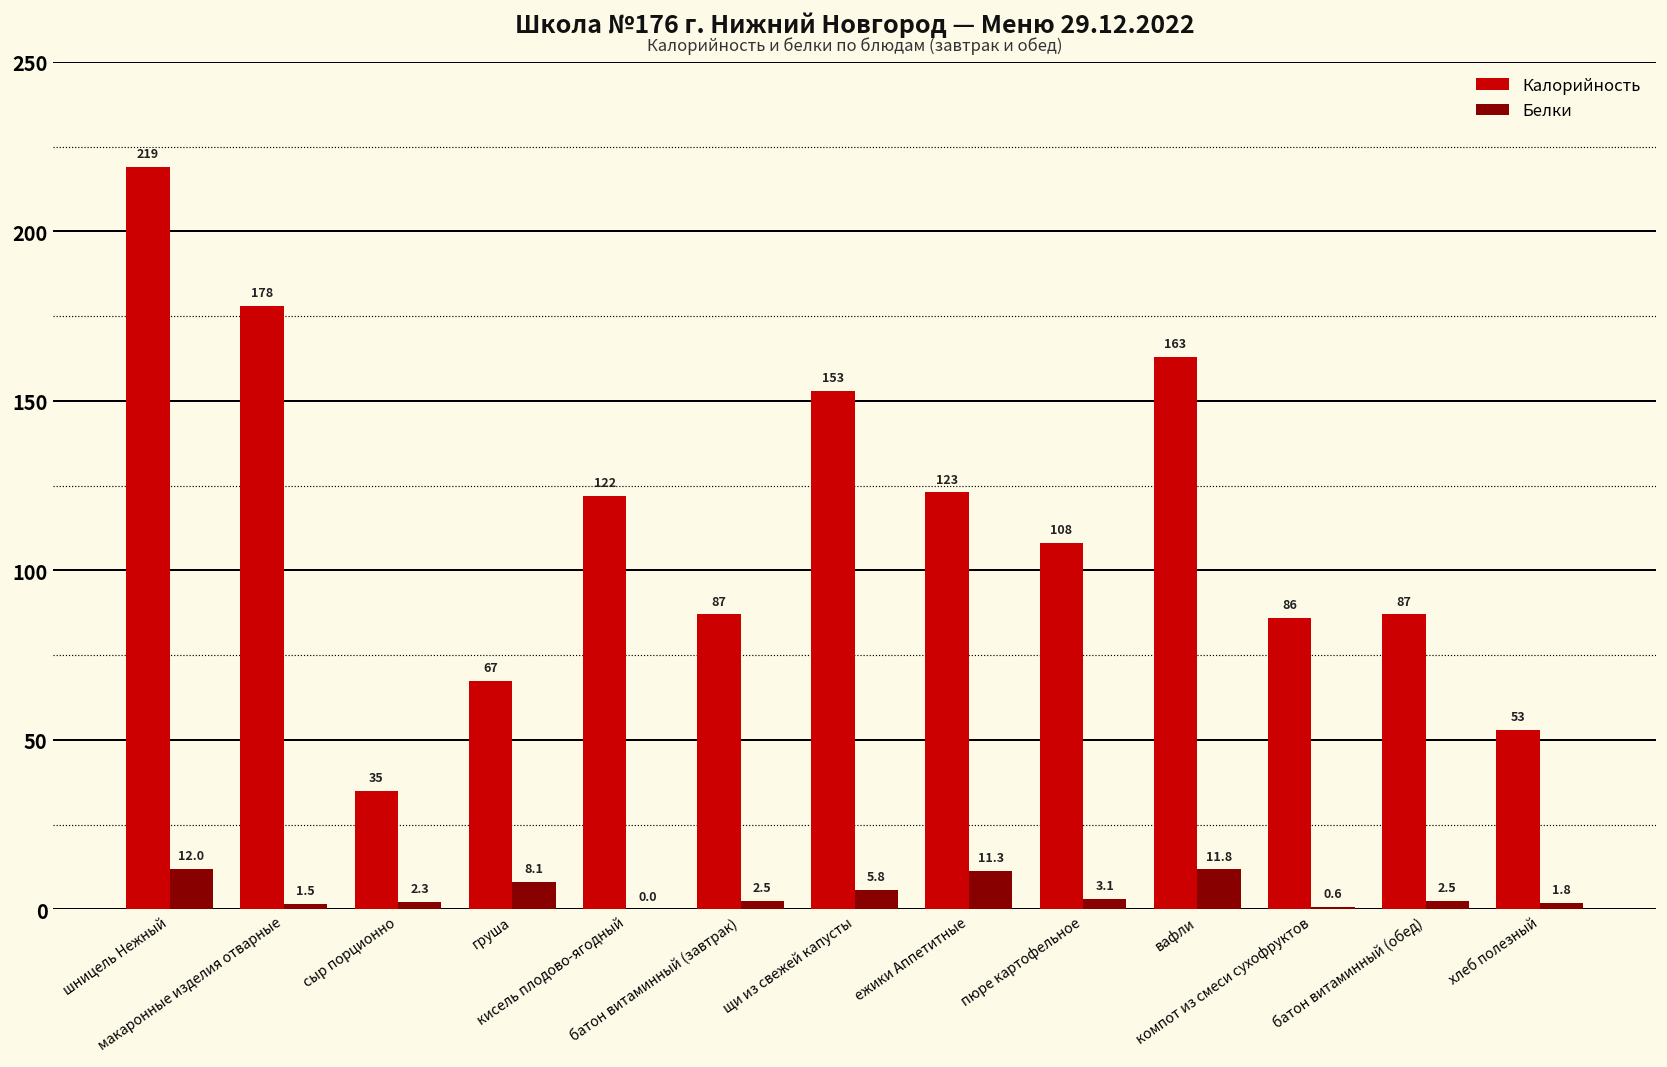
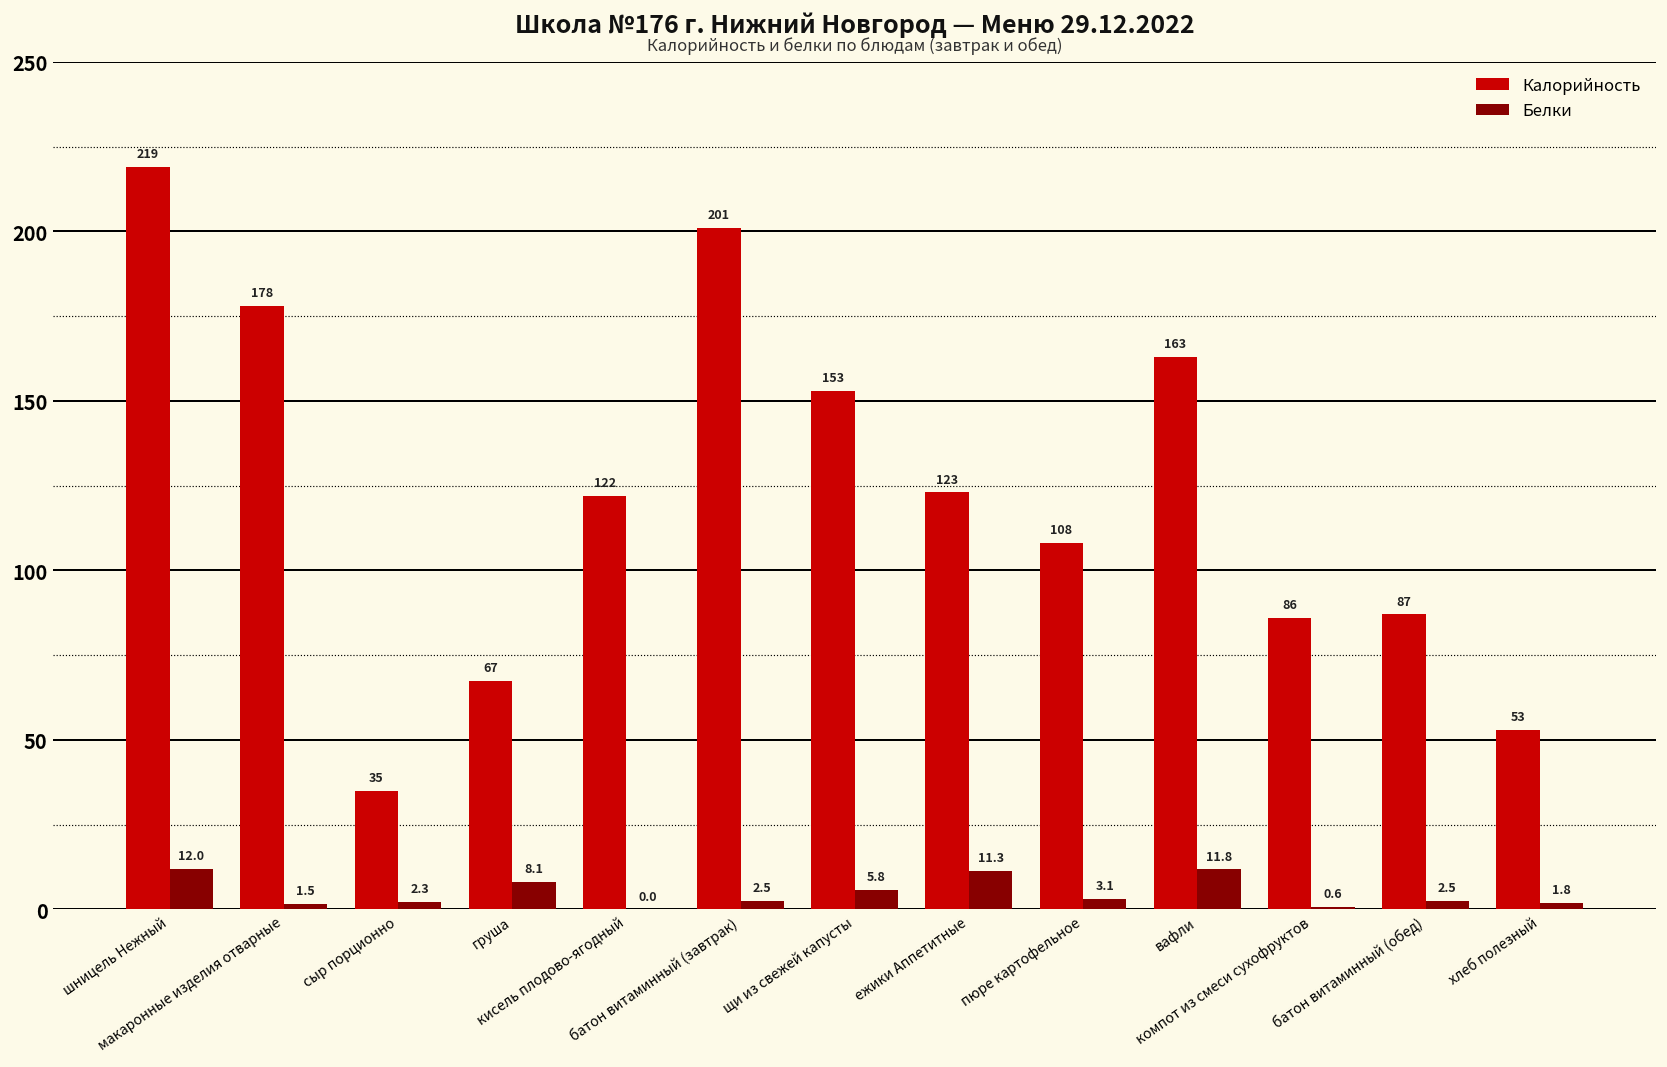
  {
    "Калорийность": {
      "шницель Нежный": 219,
      "макаронные изделия отварные": 178,
      "сыр порционно": 35,
      "груша": 67,
      "кисель плодово-ягодный": 122,
-     "батон витаминный (завтрак)": 87,
+     "батон витаминный (завтрак)": 201,
      "щи из свежей капусты": 153,
      "ежики Аппетитные": 123,
      "пюре картофельное": 108,
      "вафли": 163,
      "компот из смеси сухофруктов": 86,
      "батон витаминный (обед)": 87,
      "хлеб полезный": 53
    },
    "Белки": {
      "шницель Нежный": 12.0,
      "макаронные изделия отварные": 1.5,
      "сыр порционно": 2.3,
      "груша": 8.1,
      "кисель плодово-ягодный": 0.0,
      "батон витаминный (завтрак)": 2.5,
      "щи из свежей капусты": 5.8,
      "ежики Аппетитные": 11.3,
      "пюре картофельное": 3.1,
      "вафли": 11.8,
      "компот из смеси сухофруктов": 0.6,
      "батон витаминный (обед)": 2.5,
      "хлеб полезный": 1.8
    }
  }
